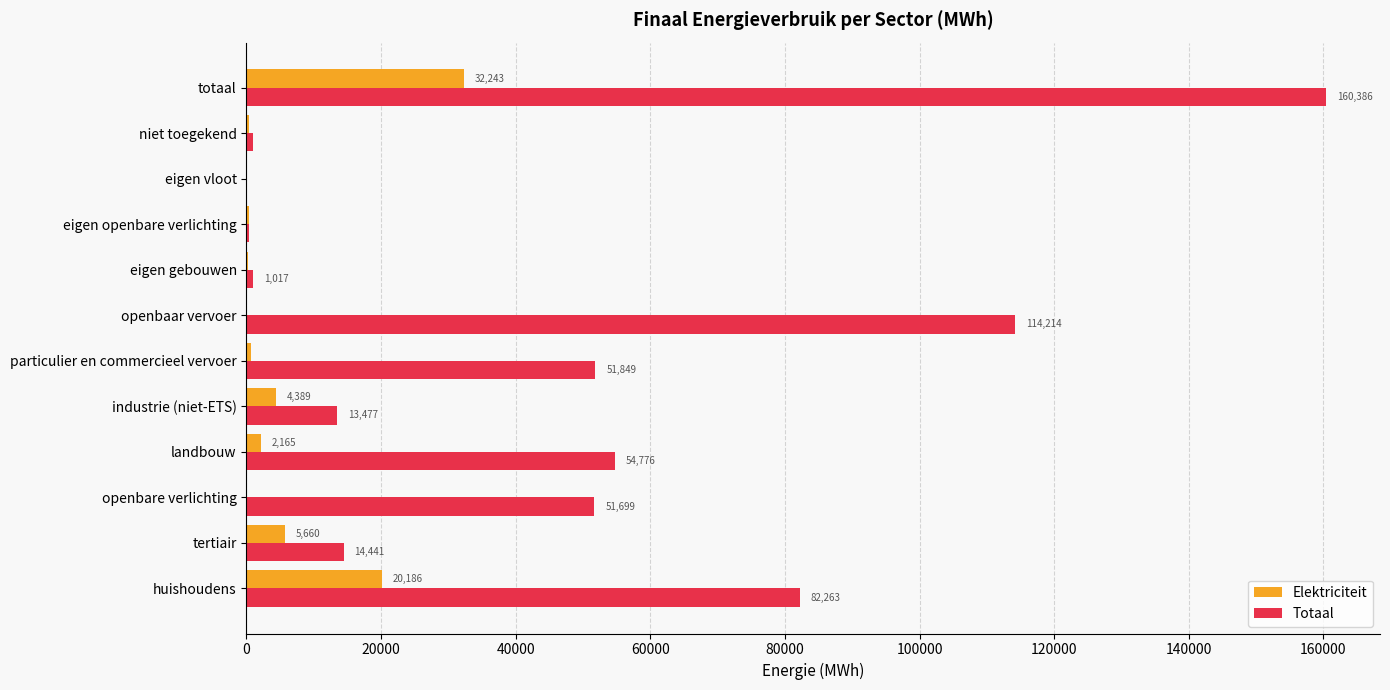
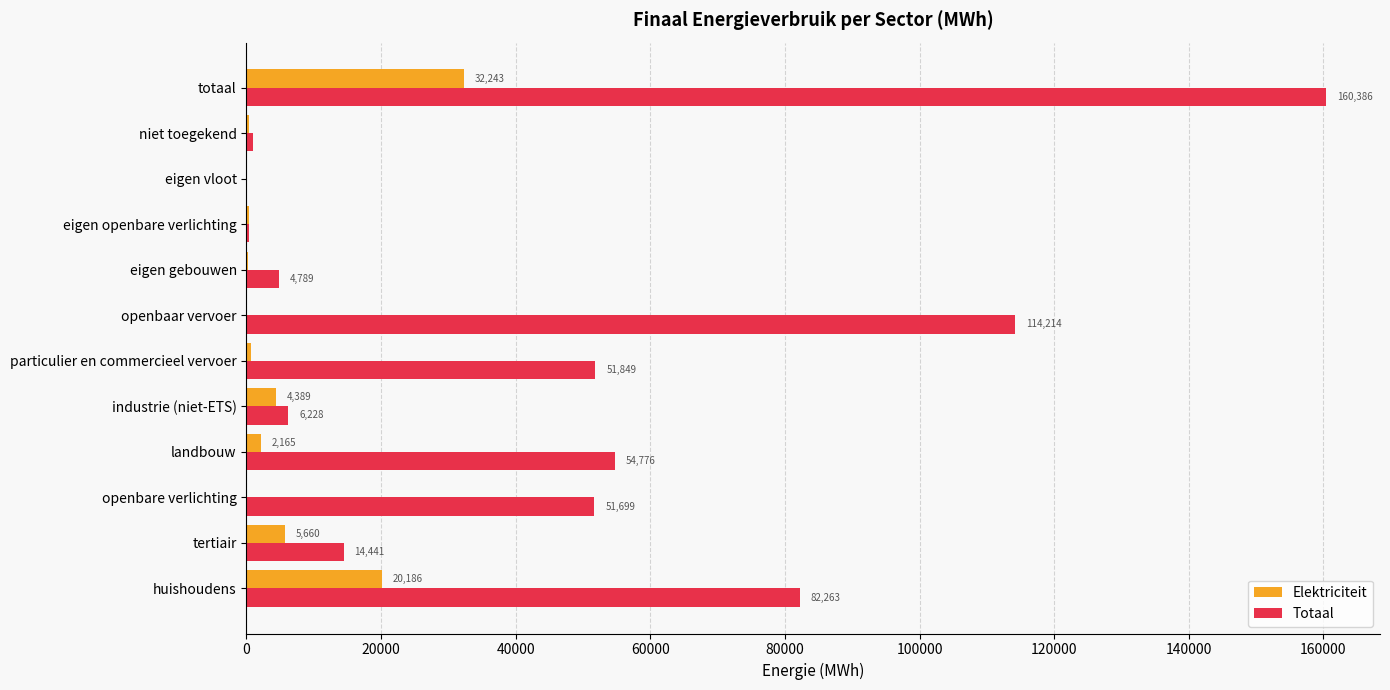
  {
    "Elektriciteit": {
      "totaal": "32,243",
      "industrie (niet-ETS)": "4,389",
      "landbouw": "2,165",
      "tertiair": "5,660",
      "huishoudens": "20,186"
    },
    "Totaal": {
      "totaal": "160,386",
-     "eigen gebouwen": "1,017",
+     "eigen gebouwen": "4,789",
      "openbaar vervoer": "114,214",
      "particulier en commercieel vervoer": "51,849",
-     "industrie (niet-ETS)": "13,477",
+     "industrie (niet-ETS)": "6,228",
      "landbouw": "54,776",
      "openbare verlichting": "51,699",
      "tertiair": "14,441",
      "huishoudens": "82,263"
    }
  }
